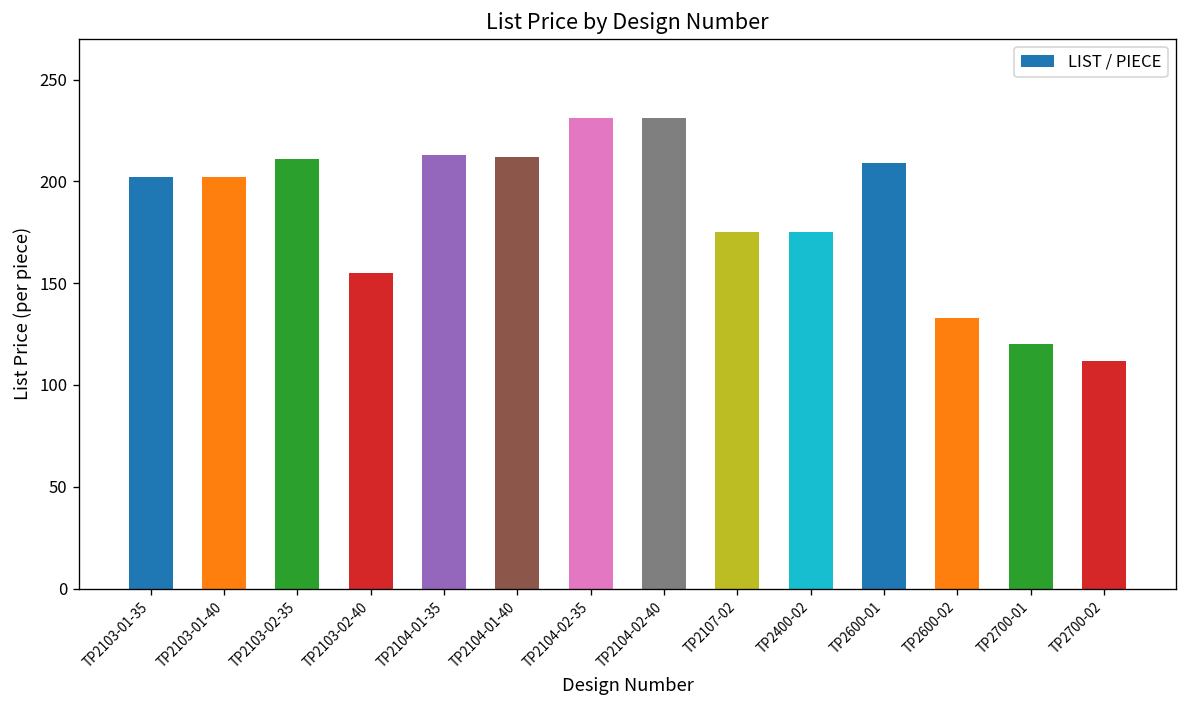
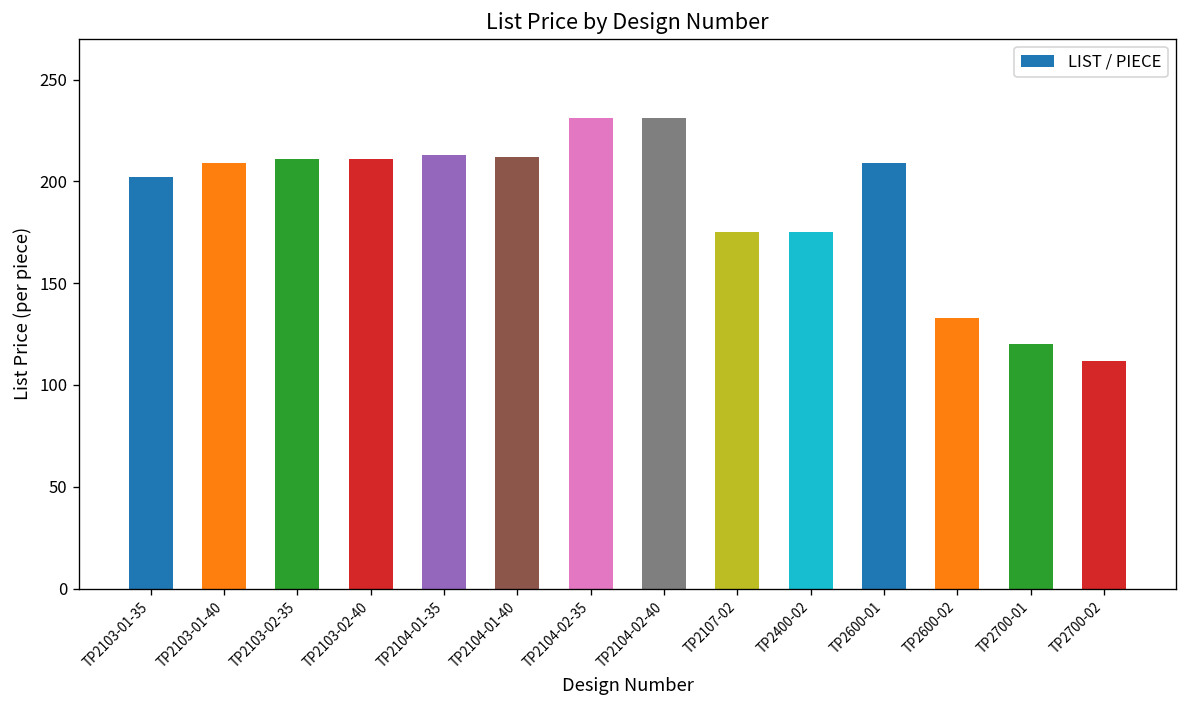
  {
    "TP2103-01-35": 202,
-   "TP2103-01-40": 202,
+   "TP2103-01-40": 209,
    "TP2103-02-35": 211,
-   "TP2103-02-40": 155,
+   "TP2103-02-40": 211,
    "TP2104-01-35": 213,
    "TP2104-01-40": 212,
    "TP2104-02-35": 231,
    "TP2104-02-40": 231,
    "TP2107-02": 175,
    "TP2400-02": 175,
    "TP2600-01": 209,
    "TP2600-02": 133,
    "TP2700-01": 120,
    "TP2700-02": 112
  }
